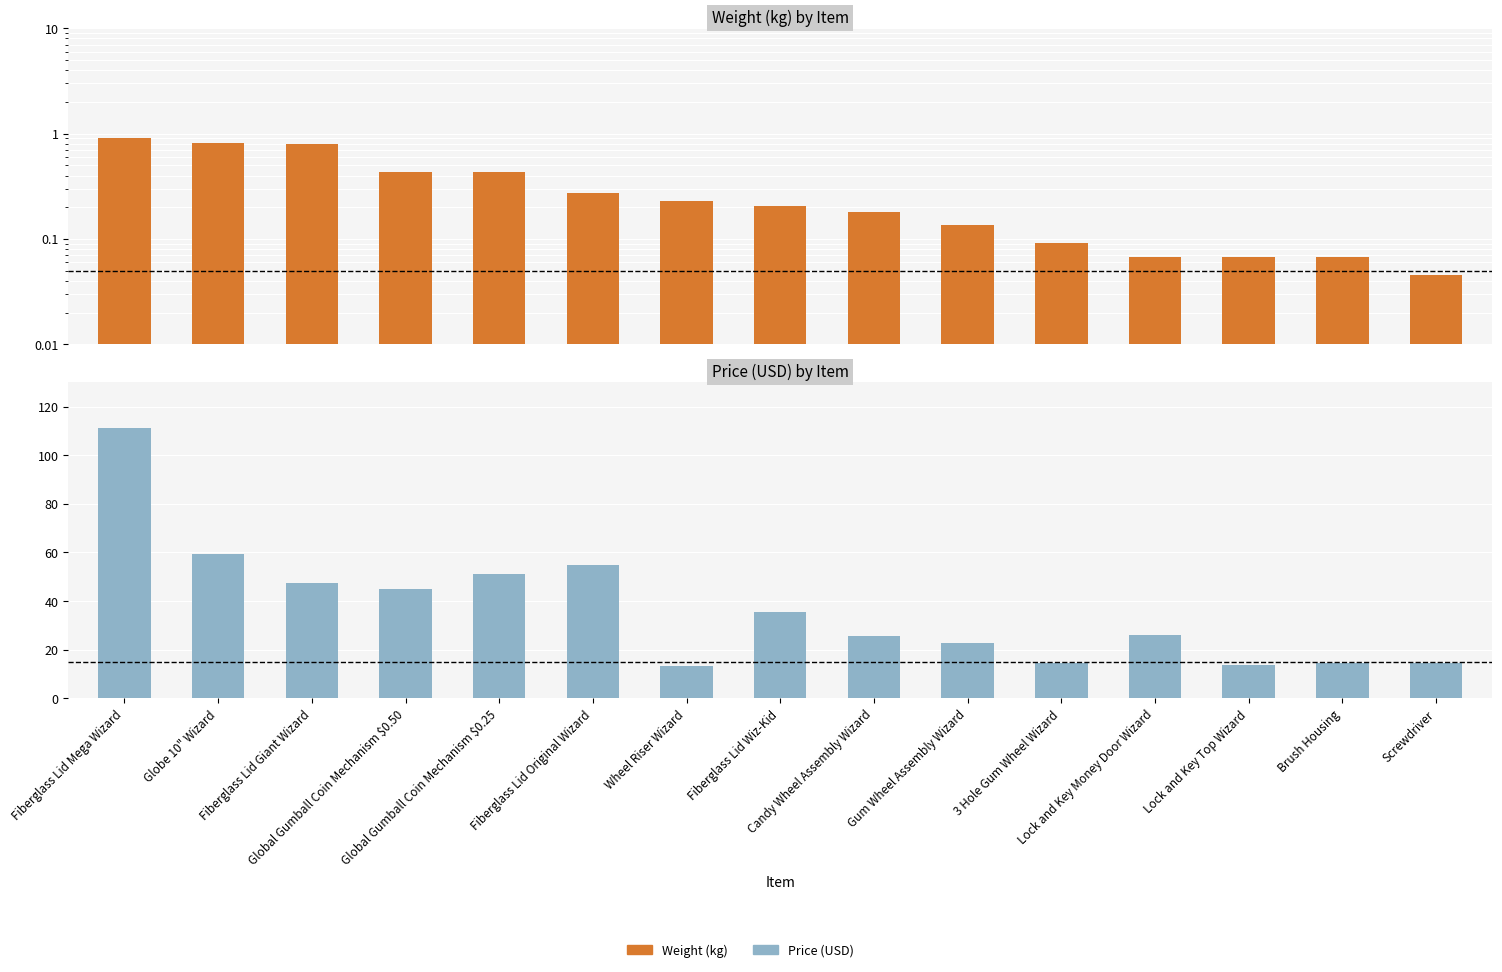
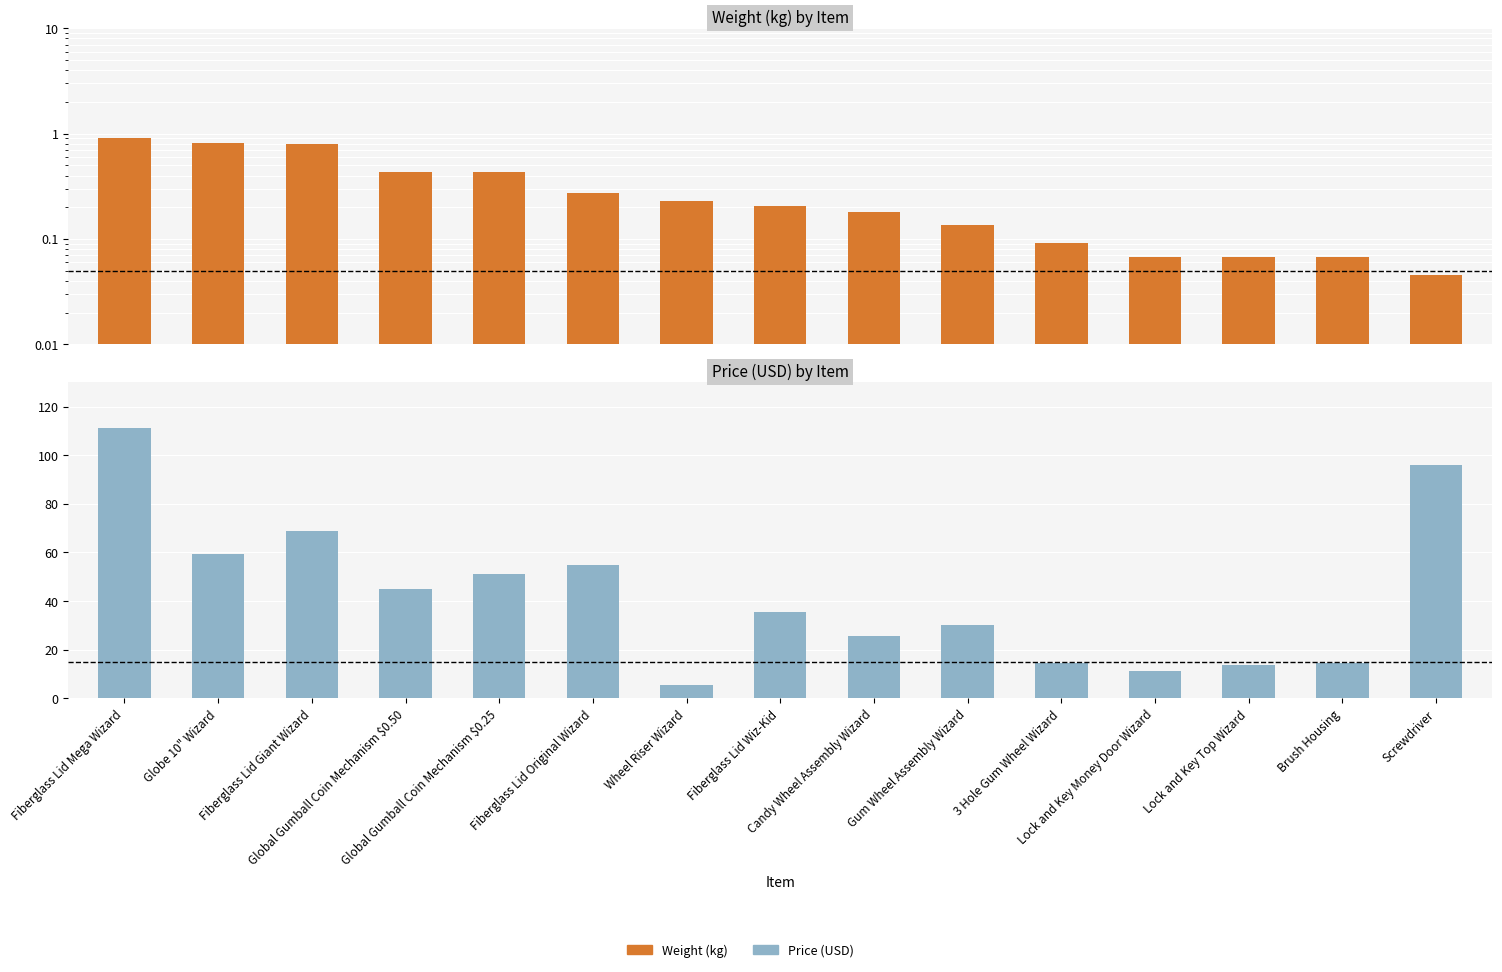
  {
    "Price (USD) by Item": {
      "Fiberglass Lid Mega Wizard": 111,
      "Globe 10\" Wizard": 59,
-     "Fiberglass Lid Giant Wizard": 47,
+     "Fiberglass Lid Giant Wizard": 69,
      "Global Gumball Coin Mechanism $0.50": 45,
      "Global Gumball Coin Mechanism $0.25": 51,
      "Fiberglass Lid Original Wizard": 55,
-     "Wheel Riser Wizard": 13,
+     "Wheel Riser Wizard": 6,
      "Fiberglass Lid Wiz-Kid": 35,
      "Candy Wheel Assembly Wizard": 26,
-     "Gum Wheel Assembly Wizard": 23,
+     "Gum Wheel Assembly Wizard": 30,
      "3 Hole Gum Wheel Wizard": 14,
-     "Lock and Key Money Door Wizard": 26,
+     "Lock and Key Money Door Wizard": 11,
      "Lock and Key Top Wizard": 14,
      "Brush Housing": 14,
-     "Screwdriver": 14
+     "Screwdriver": 96
    }
  }
